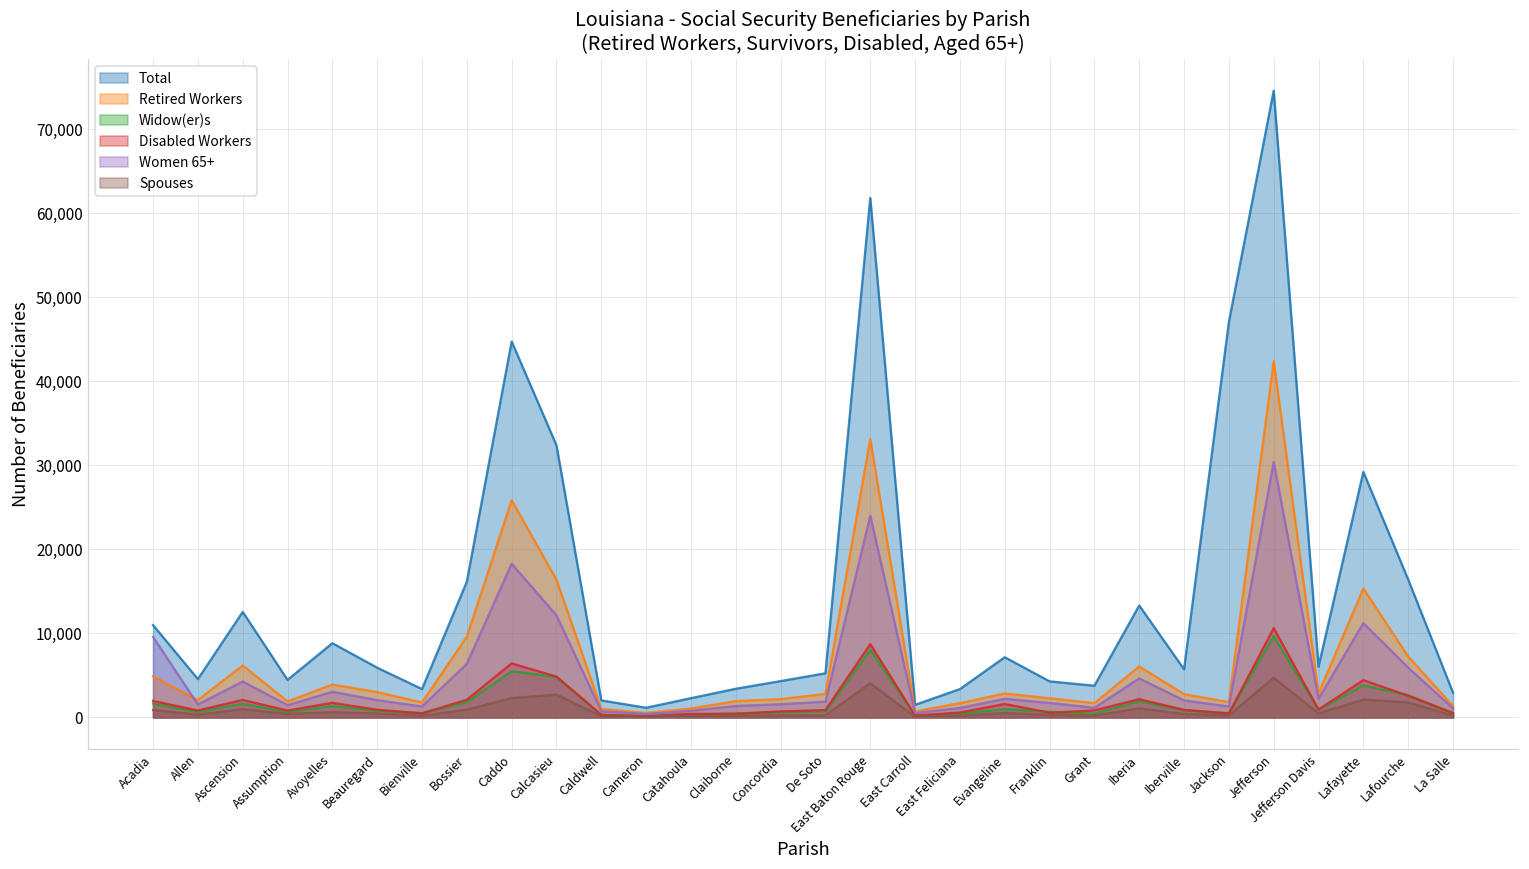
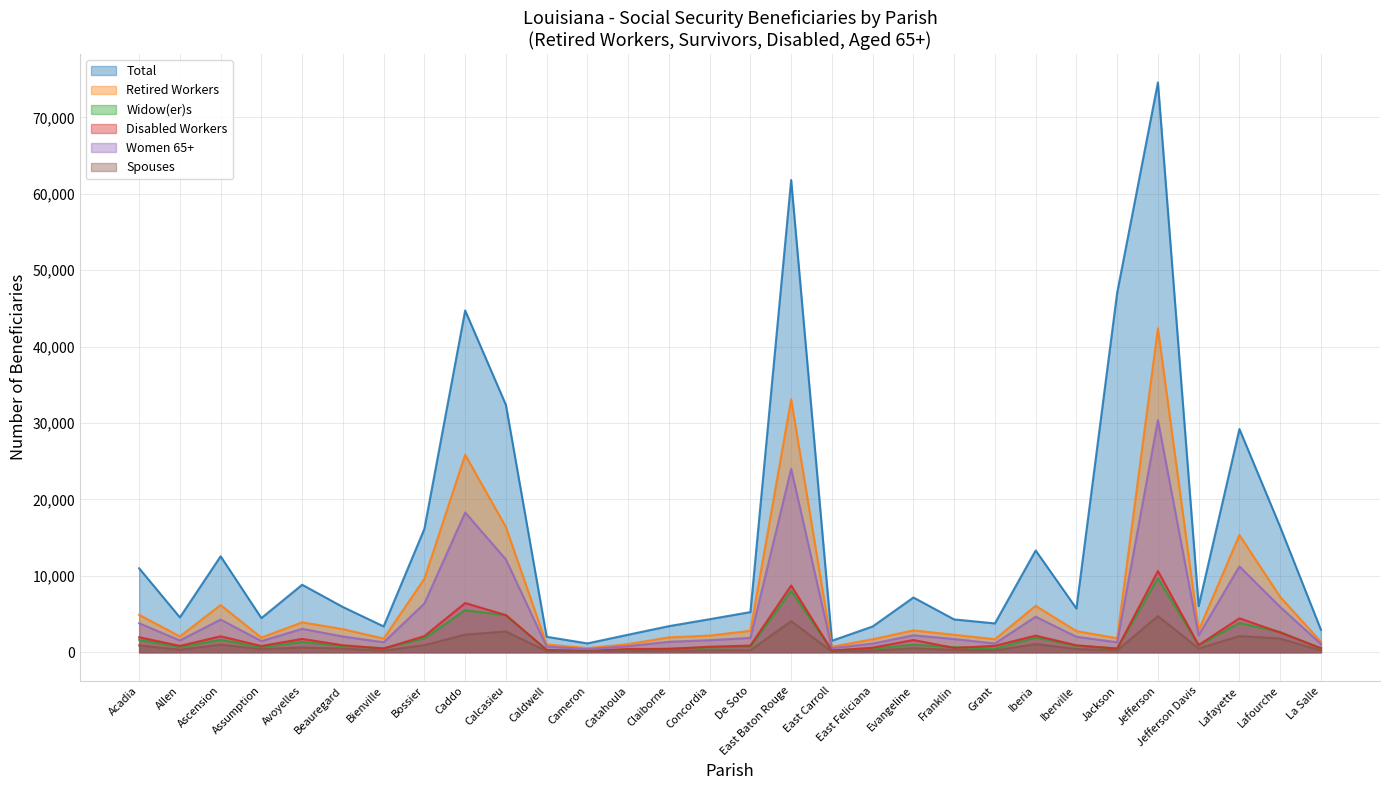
  {
    "Total": {
      "Acadia": "11,000",
      "Allen": "5,000",
      "Ascension": "13,000",
      "Assumption": "4,000",
      "Avoyelles": "9,000",
      "Beauregard": "6,000",
      "Bienville": "3,000",
      "Bossier": "16,000",
      "Caddo": "45,000",
      "Calcasieu": "32,000",
      "Caldwell": "2,000",
      "Cameron": "1,000",
      "Catahoula": "2,000",
      "Claiborne": "3,000",
      "Concordia": "4,000",
      "De Soto": "5,000",
      "East Baton Rouge": "62,000",
      "East Carroll": "2,000",
      "East Feliciana": "3,000",
      "Evangeline": "7,000",
      "Franklin": "4,000",
      "Grant": "4,000",
      "Iberia": "13,000",
      "Iberville": "6,000",
      "Jackson": "47,000",
      "Jefferson": "75,000",
      "Jefferson Davis": "6,000",
      "Lafayette": "29,000",
      "Lafourche": "16,000",
      "La Salle": "3,000"
    },
    "Widow(er)s": {
      "Ascension": "2,000",
      "Avoyelles": "1,000",
      "Caddo": "5,000",
      "East Baton Rouge": "8,000",
      "Evangeline": "1,000",
      "Jefferson": "10,000",
      "Lafayette": "4,000"
    },
    "Women 65+": {
-     "Acadia": "10,000",
+     "Acadia": "4,000",
      "Allen": "2,000",
      "Ascension": "4,000",
      "Assumption": "1,000",
      "Avoyelles": "3,000",
      "Beauregard": "2,000",
      "Bienville": "1,000",
      "Bossier": "6,000",
      "Caddo": "18,000",
      "Calcasieu": "12,000",
      "Claiborne": "1,000",
      "Concordia": "2,000",
      "De Soto": "2,000",
      "East Baton Rouge": "24,000",
      "East Feliciana": "1,000",
      "Evangeline": "2,000",
      "Franklin": "2,000",
      "Iberia": "5,000",
      "Iberville": "2,000",
      "Jackson": "1,000",
      "Jefferson": "30,000",
      "Jefferson Davis": "2,000",
      "Lafayette": "11,000",
      "Lafourche": "6,000"
    }
  }
